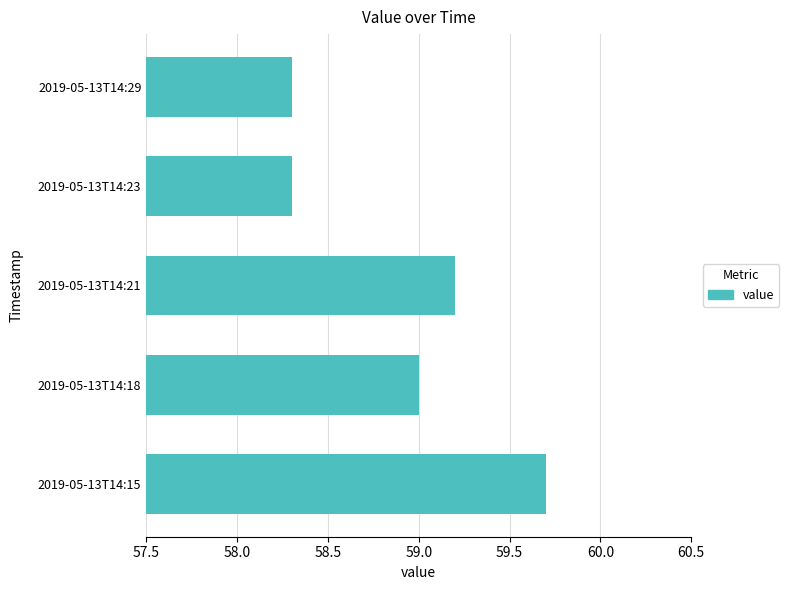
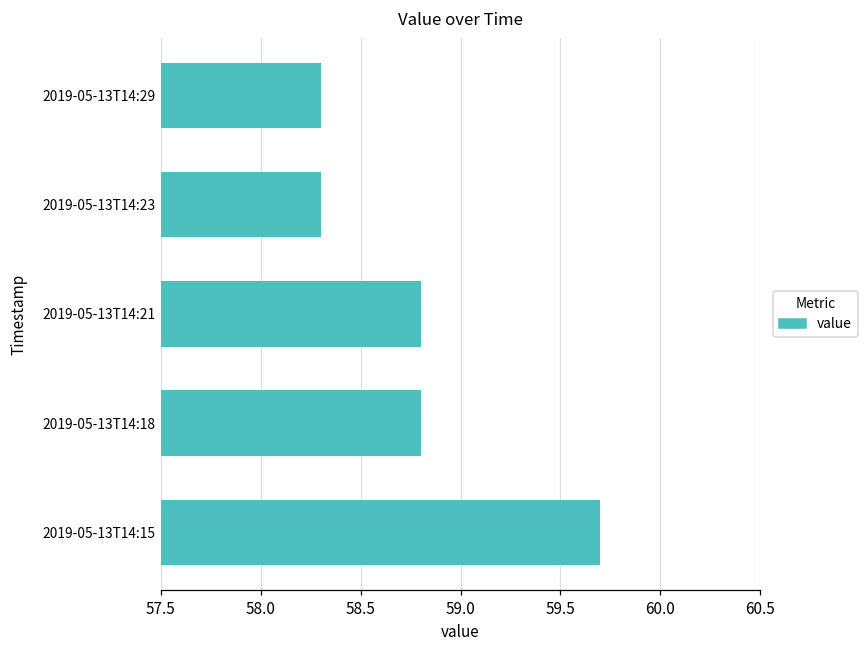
  {
    "2019-05-13T14:29": 58.3,
    "2019-05-13T14:23": 58.3,
-   "2019-05-13T14:21": 59.2,
-   "2019-05-13T14:18": 59.0,
+   "2019-05-13T14:21": 58.8,
+   "2019-05-13T14:18": 58.8,
    "2019-05-13T14:15": 59.7
  }
